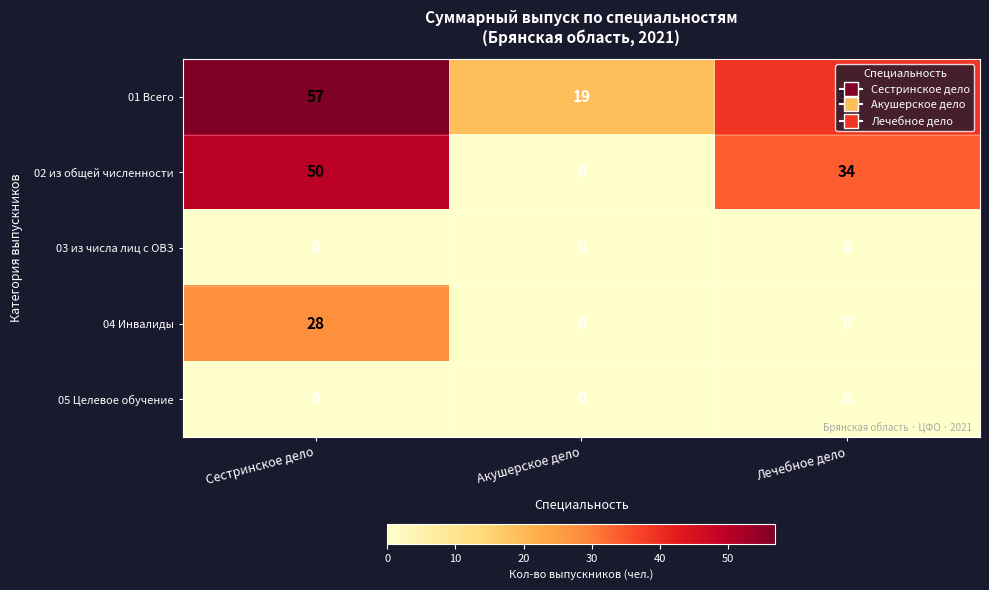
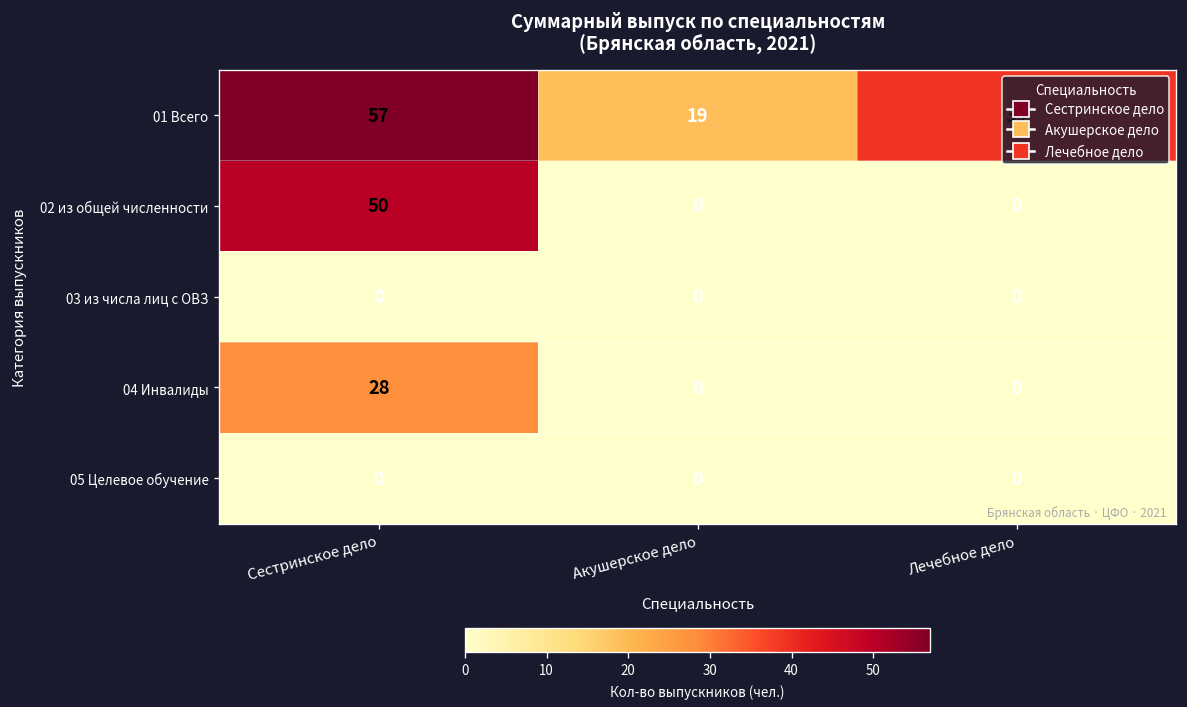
  {
    "01 Всего": {
      "Сестринское дело": 57,
      "Акушерское дело": 19
    },
    "02 из общей численности": {
      "Сестринское дело": 50,
      "Акушерское дело": 0,
-     "Лечебное дело": 34
+     "Лечебное дело": 0
    },
    "03 из числа лиц с ОВЗ": {
      "Сестринское дело": 0,
      "Акушерское дело": 0,
      "Лечебное дело": 0
    },
    "04 Инвалиды": {
      "Сестринское дело": 28,
      "Акушерское дело": 0,
      "Лечебное дело": 0
    },
    "05 Целевое обучение": {
      "Сестринское дело": 0,
      "Акушерское дело": 0
    }
  }
